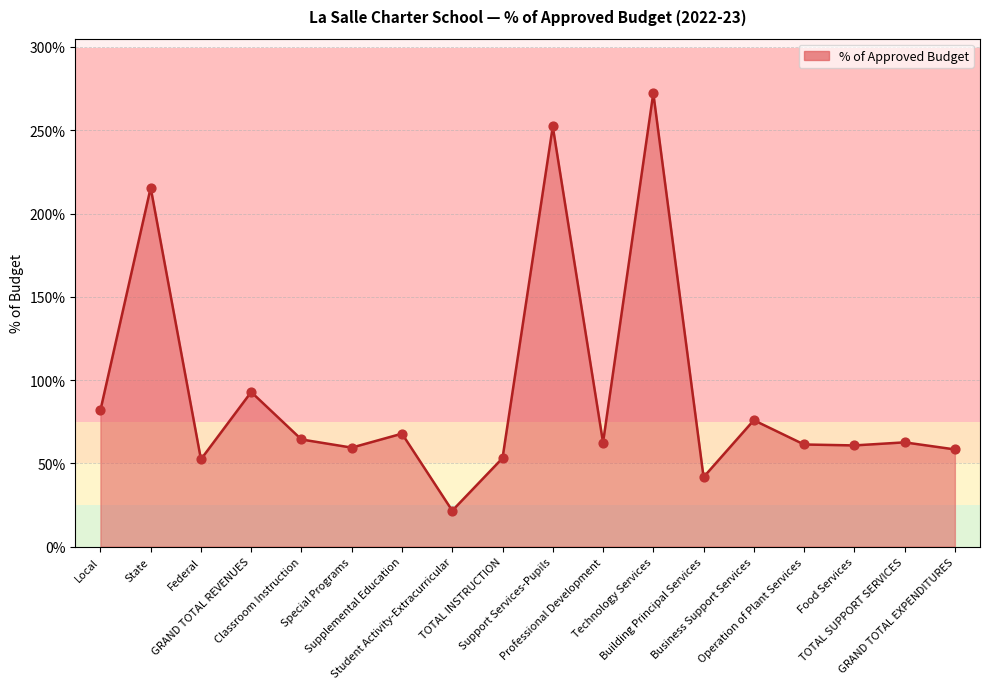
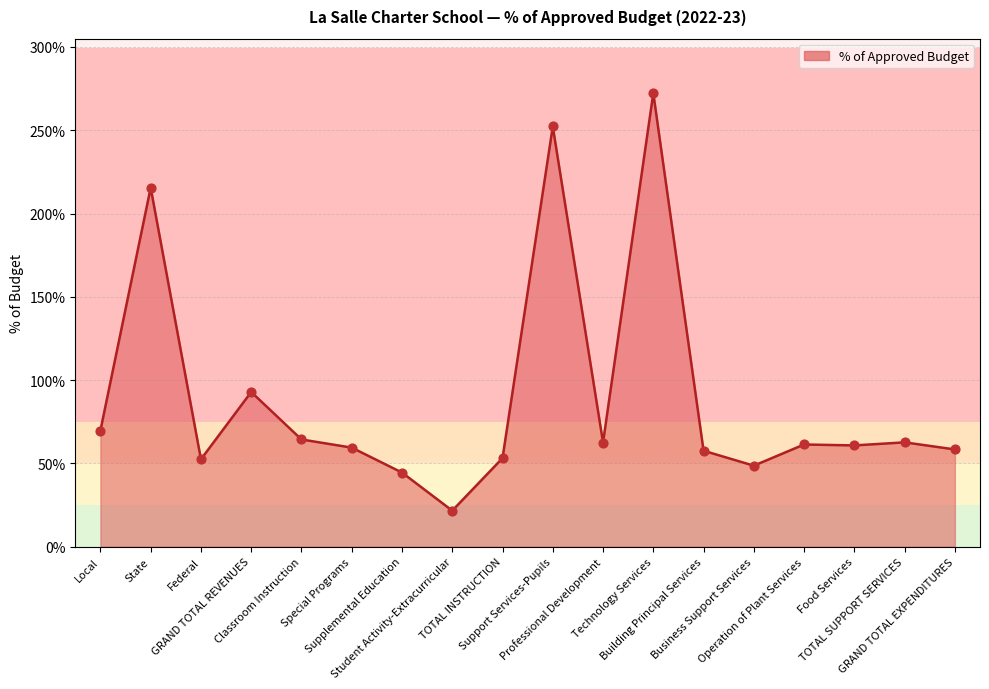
  {
-   "Local": "82%",
+   "Local": "70%",
    "State": "215%",
    "Federal": "52%",
    "GRAND TOTAL REVENUES": "93%",
    "Classroom Instruction": "64%",
    "Special Programs": "59%",
-   "Supplemental Education": "68%",
+   "Supplemental Education": "44%",
    "Student Activity-Extracurricular": "22%",
    "TOTAL INSTRUCTION": "53%",
    "Support Services-Pupils": "252%",
    "Professional Development": "63%",
    "Technology Services": "272%",
-   "Building Principal Services": "42%",
-   "Business Support Services": "76%",
+   "Building Principal Services": "58%",
+   "Business Support Services": "49%",
    "Operation of Plant Services": "61%",
    "Food Services": "61%",
    "TOTAL SUPPORT SERVICES": "63%",
    "GRAND TOTAL EXPENDITURES": "58%"
  }
